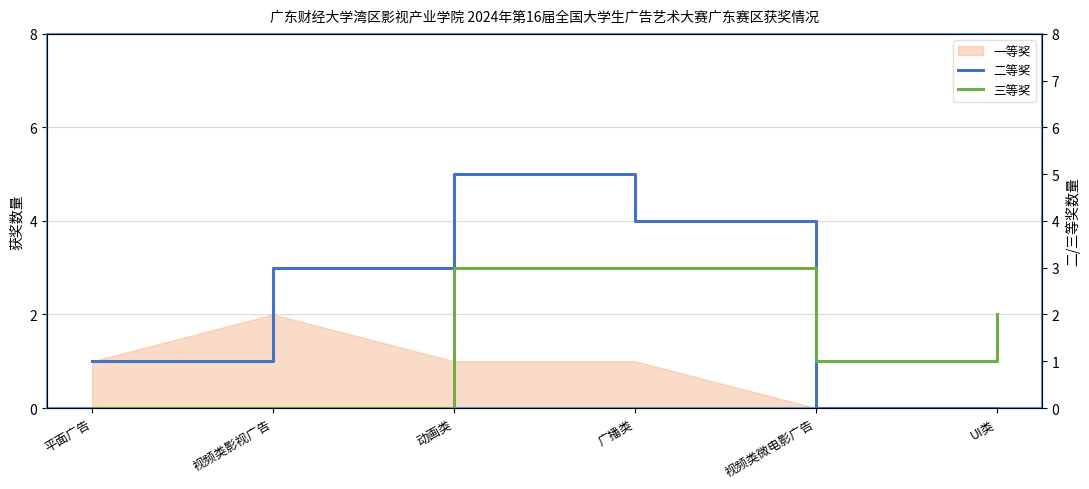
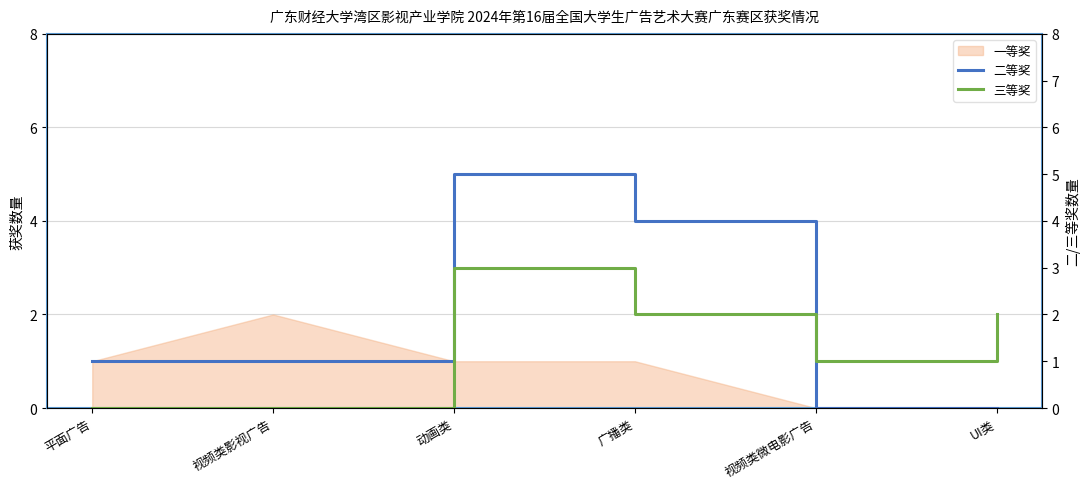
  {
    "一等奖": {
      "平面广告": 1.0,
      "视频类影视广告": 2.0,
      "动画类": 1.0,
      "广播类": 1.0,
      "视频类微电影广告": 0.0,
      "UI类": 0.0
    },
    "二等奖": {
      "平面广告": 1,
-     "视频类影视广告": 3,
+     "视频类影视广告": 1,
      "动画类": 5,
      "广播类": 4,
      "视频类微电影广告": 0,
      "UI类": 0
    },
    "三等奖": {
      "平面广告": 0,
      "视频类影视广告": 0,
      "动画类": 3,
-     "广播类": 3,
+     "广播类": 2,
      "视频类微电影广告": 1,
      "UI类": 2
    }
  }
